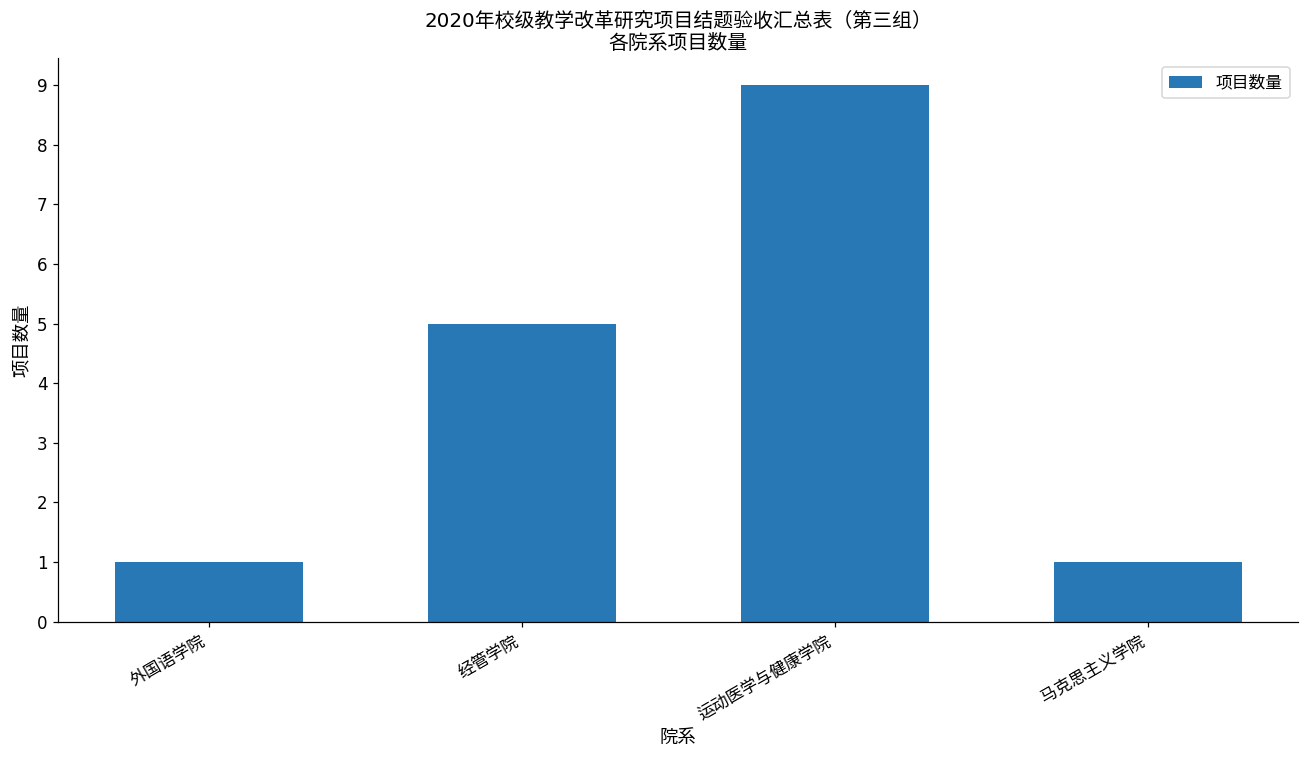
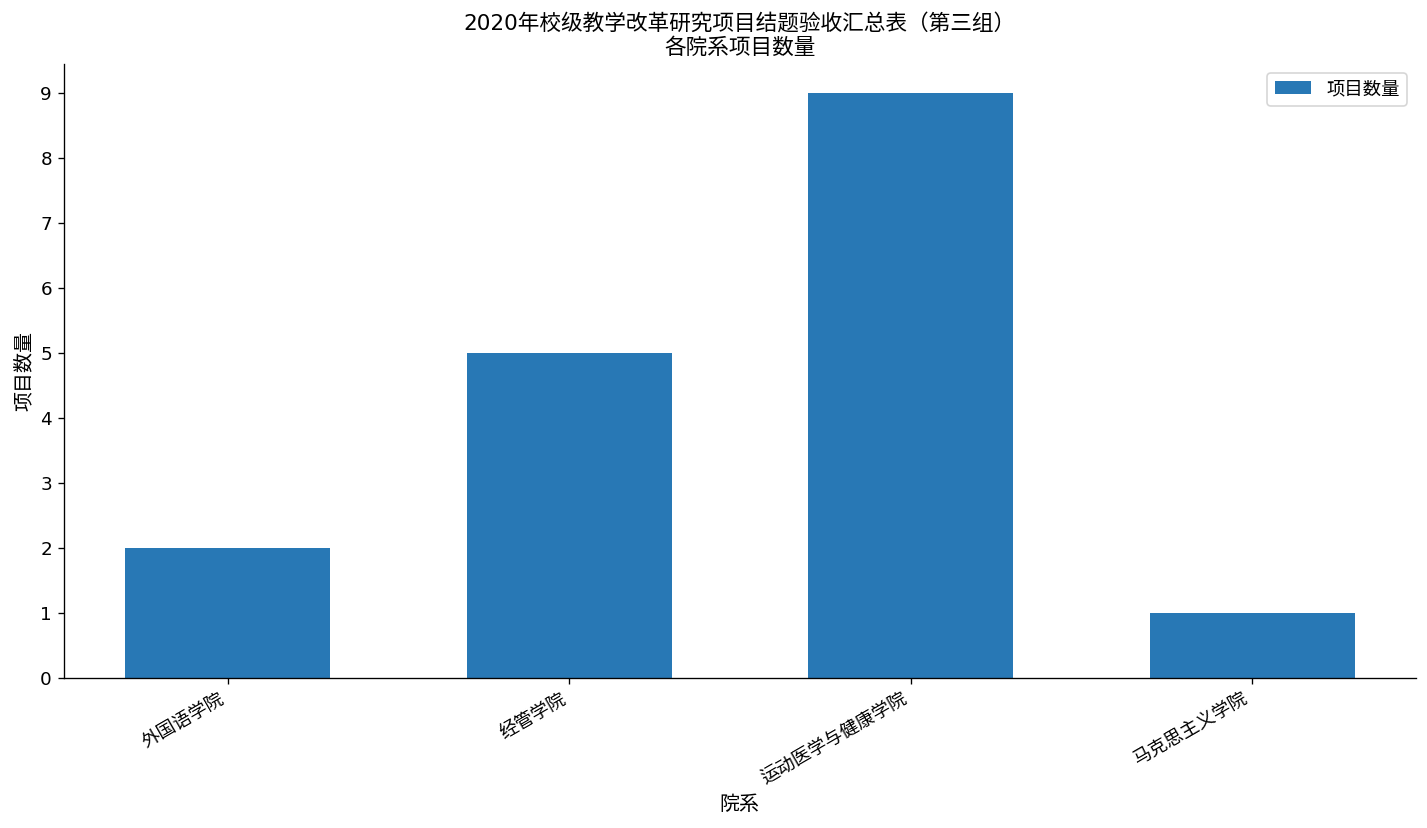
  {
-   "外国语学院": 1,
+   "外国语学院": 2,
    "经管学院": 5,
    "运动医学与健康学院": 9,
    "马克思主义学院": 1
  }
